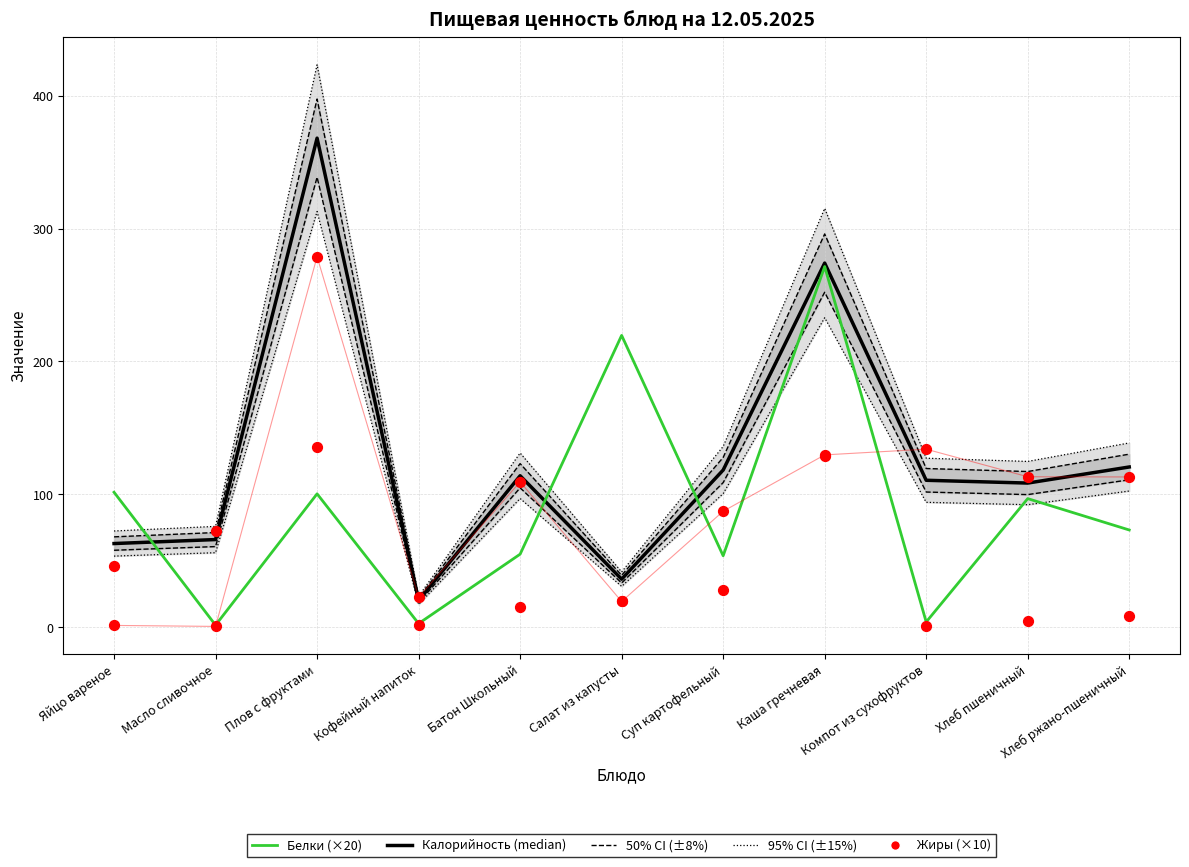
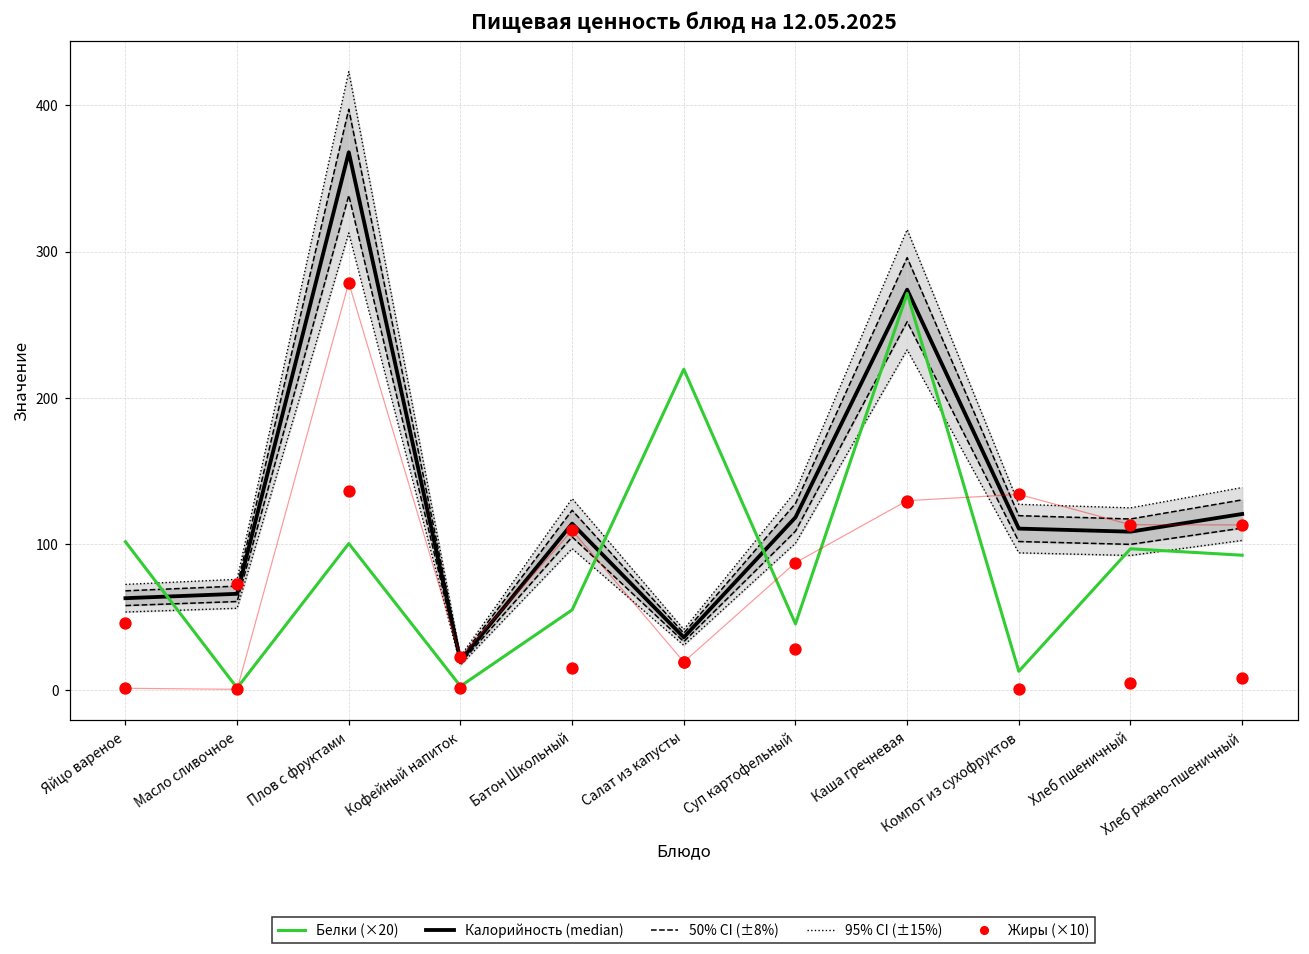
  {
    "Белки (×20)": {
      "Яйцо вареное": 102,
      "Плов с фруктами": 100,
      "Батон Школьный": 55,
      "Салат из капусты": 220,
-     "Суп картофельный": 54,
+     "Суп картофельный": 45,
      "Каша гречневая": 271,
-     "Компот из сухофруктов": 4,
+     "Компот из сухофруктов": 13,
      "Хлеб пшеничный": 97,
-     "Хлеб ржано-пшеничный": 73
+     "Хлеб ржано-пшеничный": 92
    }
  }
